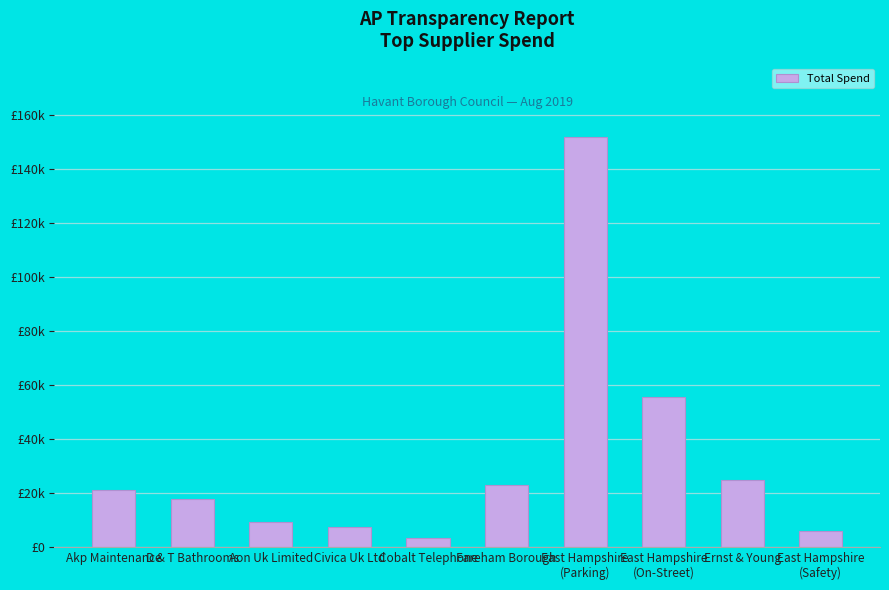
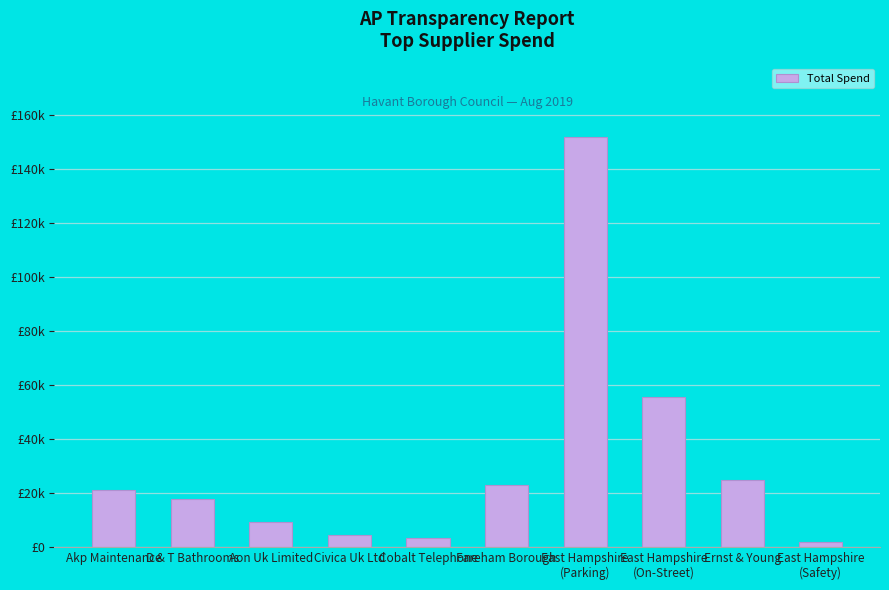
  {
    "Aon Uk Limited": "£9000",
-   "Civica Uk Ltd": "£7000",
+   "Civica Uk Ltd": "£4000",
    "East Hampshire (Parking)": "£152000",
    "East Hampshire (On-Street)": "£55000",
    "Ernst & Young": "£25000",
-   "East Hampshire (Safety)": "£6000"
+   "East Hampshire (Safety)": "£2000"
  }
